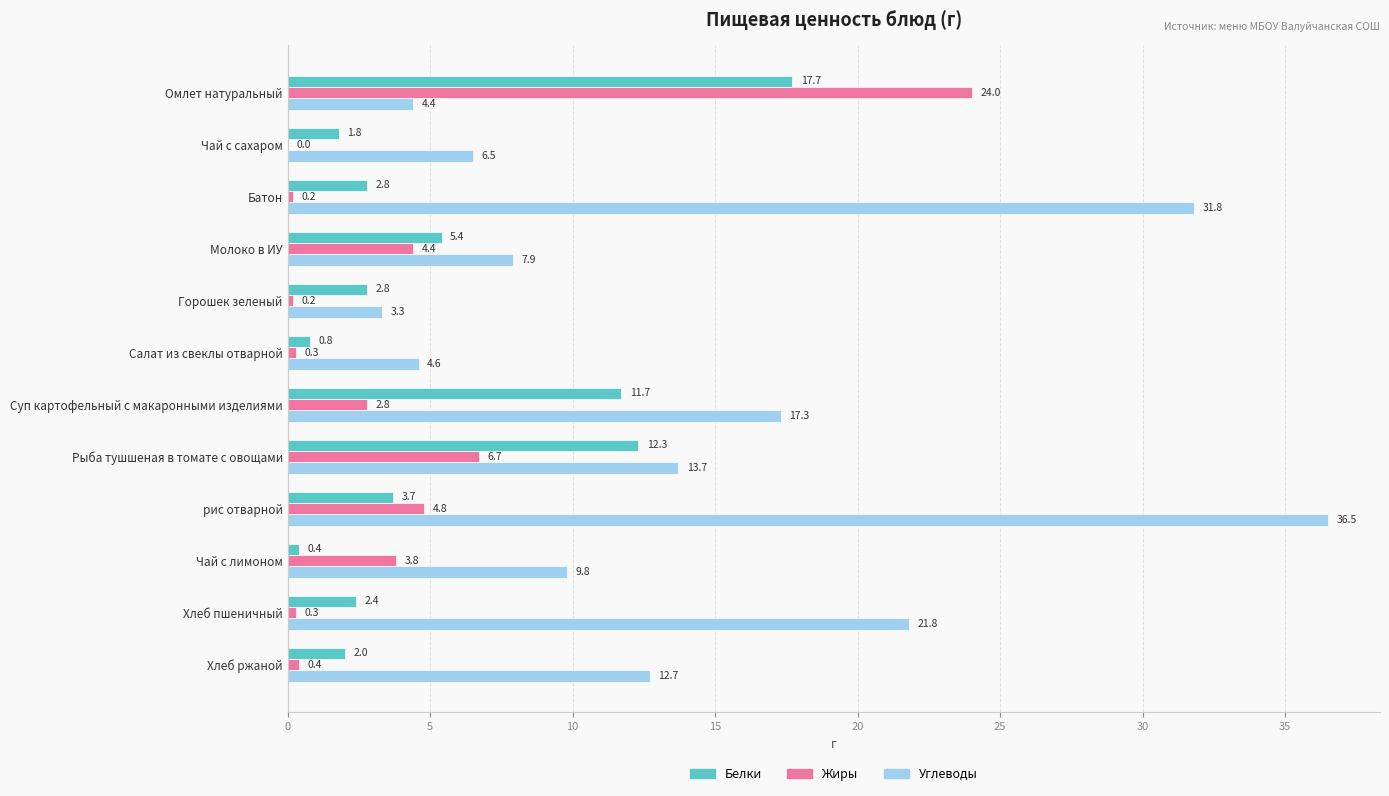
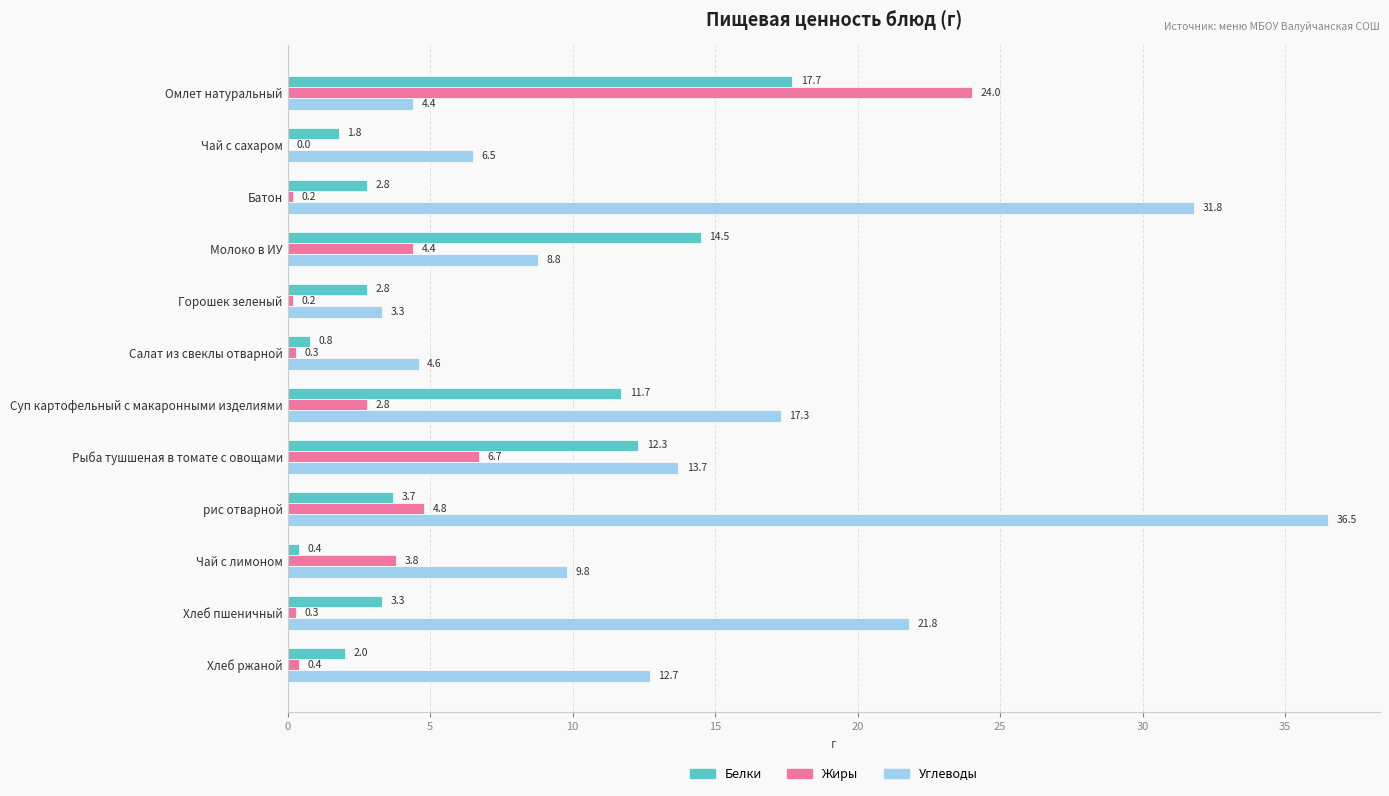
  {
    "Белки": {
      "Омлет натуральный": 17.7,
      "Чай с сахаром": 1.8,
      "Батон": 2.8,
-     "Молоко в ИУ": 5.4,
+     "Молоко в ИУ": 14.5,
      "Горошек зеленый": 2.8,
      "Салат из свеклы отварной": 0.8,
      "Суп картофельный с макаронными изделиями": 11.7,
      "Рыба тушшеная в томате с овощами": 12.3,
      "рис отварной": 3.7,
      "Чай с лимоном": 0.4,
-     "Хлеб пшеничный": 2.4,
+     "Хлеб пшеничный": 3.3,
      "Хлеб ржаной": 2.0
    },
    "Жиры": {
      "Омлет натуральный": 24.0,
      "Чай с сахаром": 0.0,
      "Батон": 0.2,
      "Молоко в ИУ": 4.4,
      "Горошек зеленый": 0.2,
      "Салат из свеклы отварной": 0.3,
      "Суп картофельный с макаронными изделиями": 2.8,
      "Рыба тушшеная в томате с овощами": 6.7,
      "рис отварной": 4.8,
      "Чай с лимоном": 3.8,
      "Хлеб пшеничный": 0.3,
      "Хлеб ржаной": 0.4
    },
    "Углеводы": {
      "Омлет натуральный": 4.4,
      "Чай с сахаром": 6.5,
      "Батон": 31.8,
-     "Молоко в ИУ": 7.9,
+     "Молоко в ИУ": 8.8,
      "Горошек зеленый": 3.3,
      "Салат из свеклы отварной": 4.6,
      "Суп картофельный с макаронными изделиями": 17.3,
      "Рыба тушшеная в томате с овощами": 13.7,
      "рис отварной": 36.5,
      "Чай с лимоном": 9.8,
      "Хлеб пшеничный": 21.8,
      "Хлеб ржаной": 12.7
    }
  }
